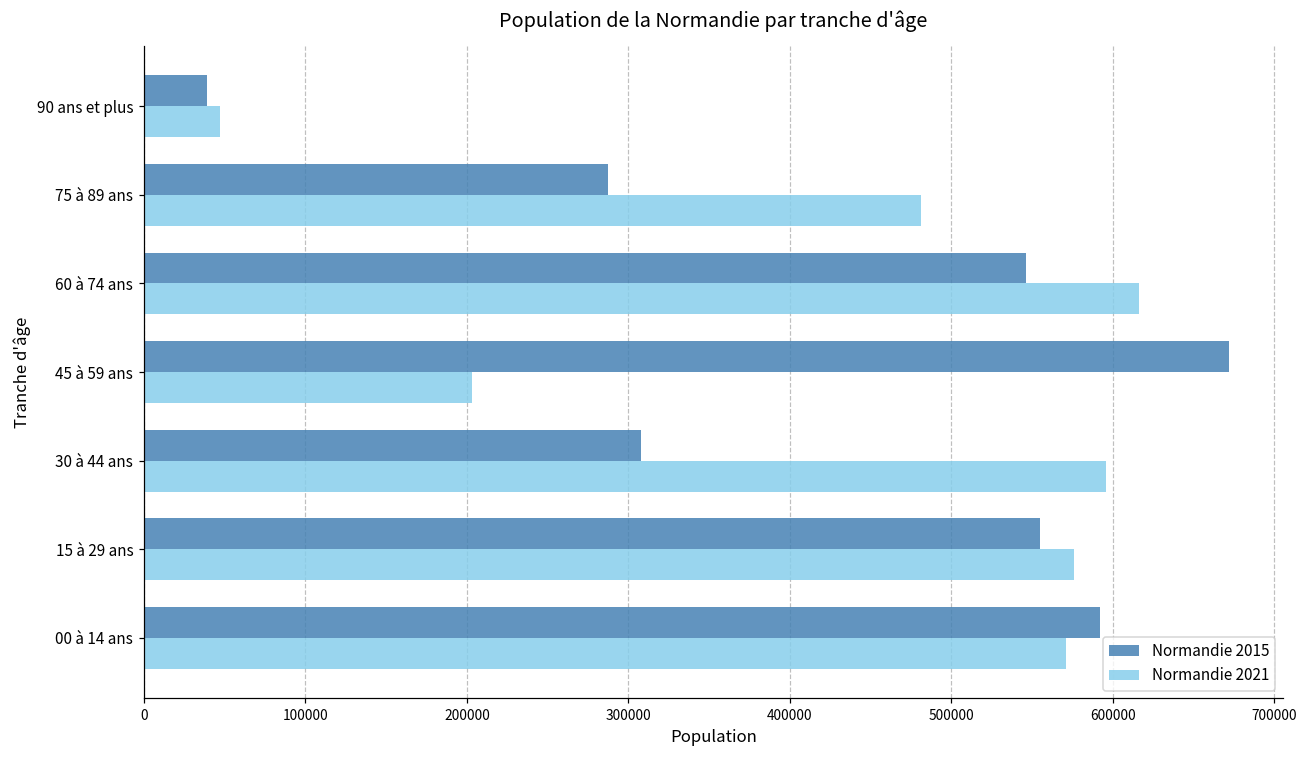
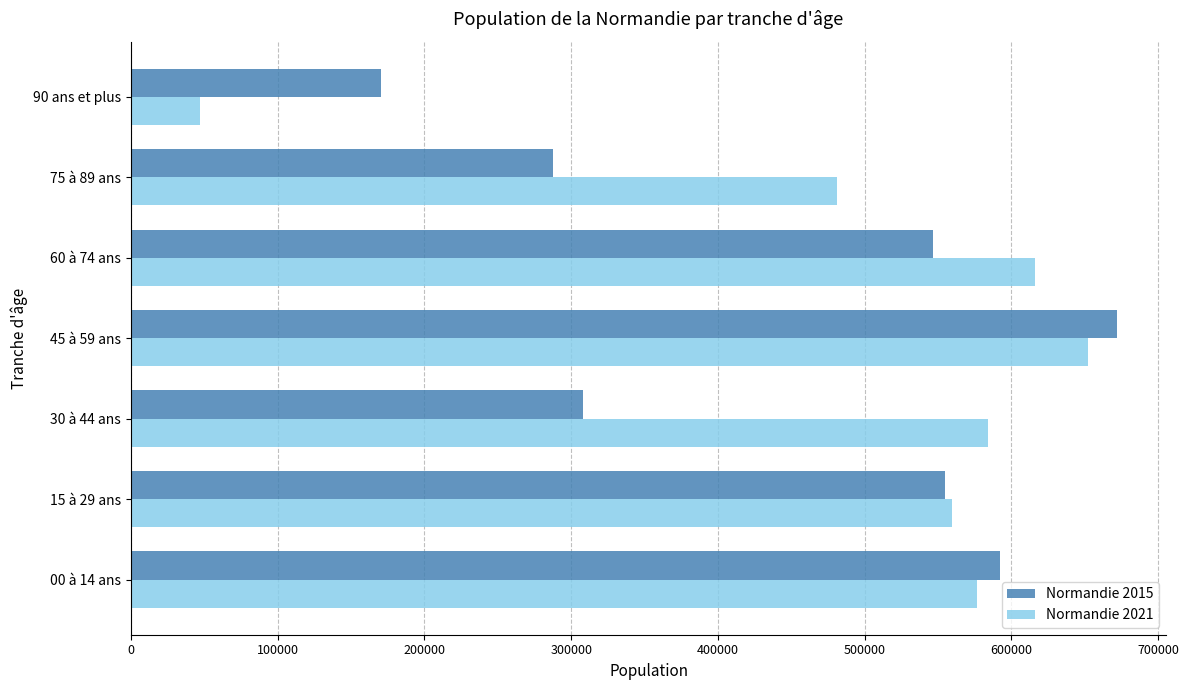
  {
    "Normandie 2015": {
-     "90 ans et plus": 39000,
+     "90 ans et plus": 171000,
      "75 à 89 ans": 288000,
      "60 à 74 ans": 547000,
      "45 à 59 ans": 672000,
      "30 à 44 ans": 308000,
      "15 à 29 ans": 555000,
      "00 à 14 ans": 592000
    },
    "Normandie 2021": {
      "90 ans et plus": 47000,
      "75 à 89 ans": 481000,
      "60 à 74 ans": 616000,
-     "45 à 59 ans": 203000,
-     "30 à 44 ans": 596000,
-     "15 à 29 ans": 576000,
-     "00 à 14 ans": 571000
+     "45 à 59 ans": 652000,
+     "30 à 44 ans": 584000,
+     "15 à 29 ans": 559000,
+     "00 à 14 ans": 576000
    }
  }
